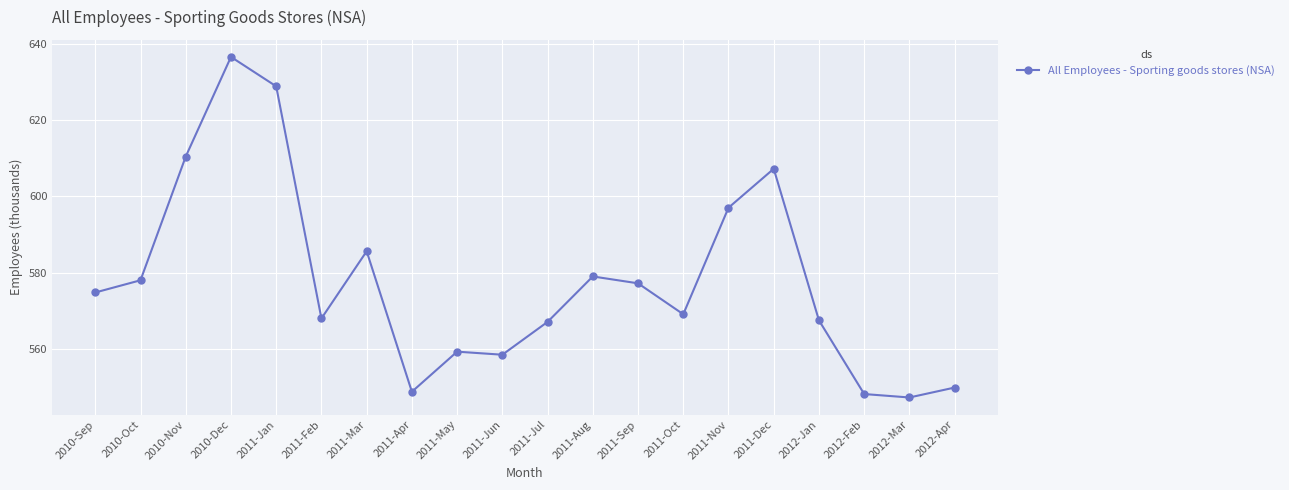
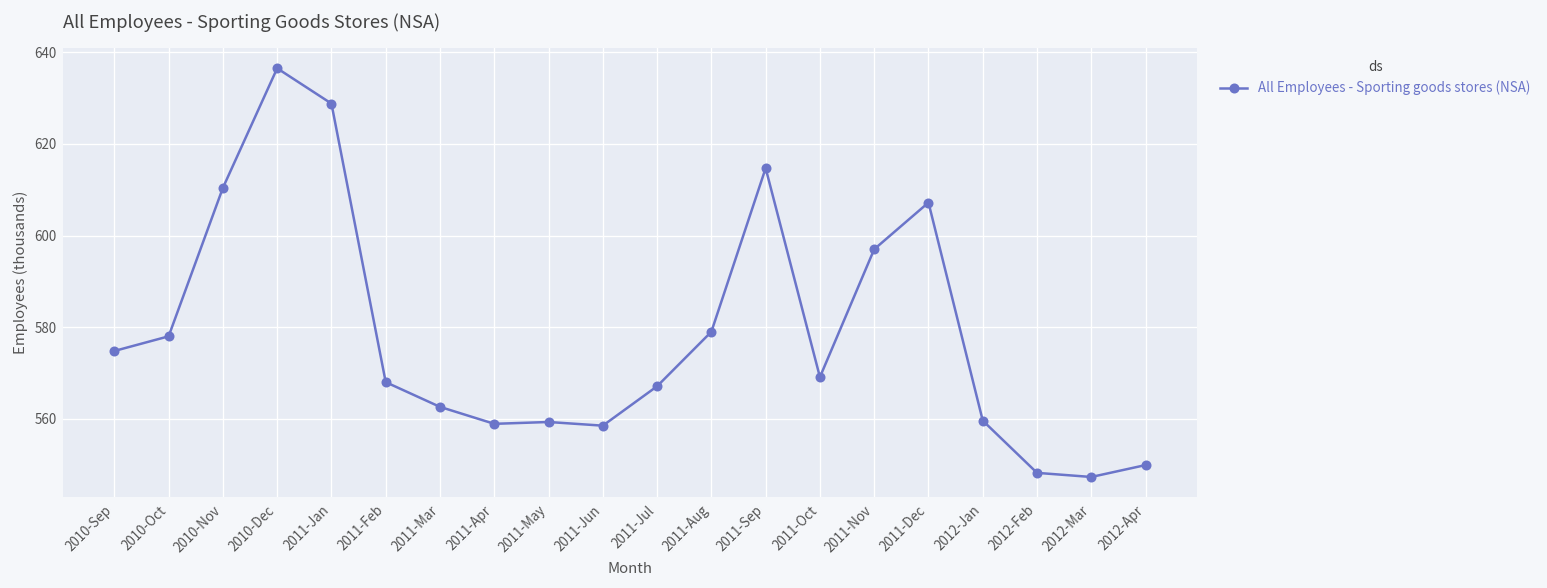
  {
    "2010-Sep": 575,
    "2010-Oct": 578,
    "2010-Nov": 610,
    "2010-Dec": 637,
    "2011-Jan": 629,
    "2011-Feb": 568,
-   "2011-Mar": 586,
-   "2011-Apr": 549,
+   "2011-Mar": 563,
+   "2011-Apr": 559,
    "2011-May": 559,
    "2011-Jun": 559,
    "2011-Jul": 567,
    "2011-Aug": 579,
-   "2011-Sep": 577,
+   "2011-Sep": 615,
    "2011-Oct": 569,
    "2011-Nov": 597,
    "2011-Dec": 607,
-   "2012-Jan": 568,
+   "2012-Jan": 560,
    "2012-Feb": 548,
    "2012-Mar": 547,
    "2012-Apr": 550
  }
